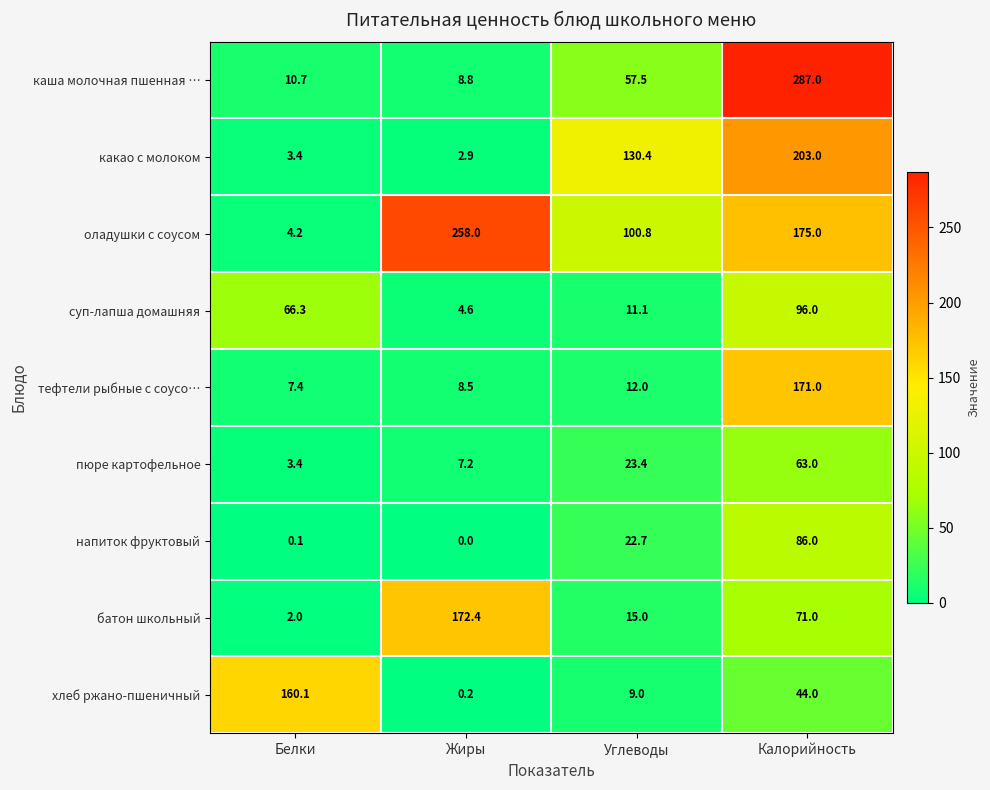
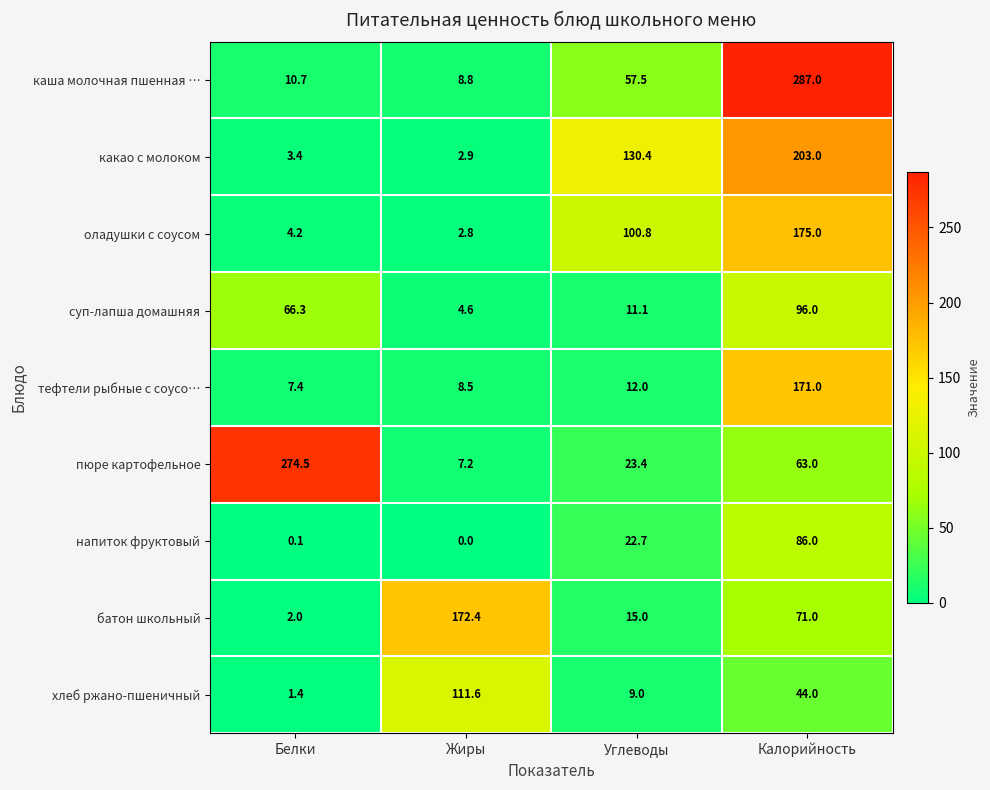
  {
    "каша молочная пшенная …": {
      "Белки": 10.7,
      "Жиры": 8.8,
      "Углеводы": 57.5,
      "Калорийность": 287.0
    },
    "какао с молоком": {
      "Белки": 3.4,
      "Жиры": 2.9,
      "Углеводы": 130.4,
      "Калорийность": 203.0
    },
    "оладушки с соусом": {
      "Белки": 4.2,
-     "Жиры": 258.0,
+     "Жиры": 2.8,
      "Углеводы": 100.8,
      "Калорийность": 175.0
    },
    "суп-лапша домашняя": {
      "Белки": 66.3,
      "Жиры": 4.6,
      "Углеводы": 11.1,
      "Калорийность": 96.0
    },
    "тефтели рыбные с соусо…": {
      "Белки": 7.4,
      "Жиры": 8.5,
      "Углеводы": 12.0,
      "Калорийность": 171.0
    },
    "пюре картофельное": {
-     "Белки": 3.4,
+     "Белки": 274.5,
      "Жиры": 7.2,
      "Углеводы": 23.4,
      "Калорийность": 63.0
    },
    "напиток фруктовый": {
      "Белки": 0.1,
      "Жиры": 0.0,
      "Углеводы": 22.7,
      "Калорийность": 86.0
    },
    "батон школьный": {
      "Белки": 2.0,
      "Жиры": 172.4,
      "Углеводы": 15.0,
      "Калорийность": 71.0
    },
    "хлеб ржано-пшеничный": {
-     "Белки": 160.1,
-     "Жиры": 0.2,
+     "Белки": 1.4,
+     "Жиры": 111.6,
      "Углеводы": 9.0,
      "Калорийность": 44.0
    }
  }
